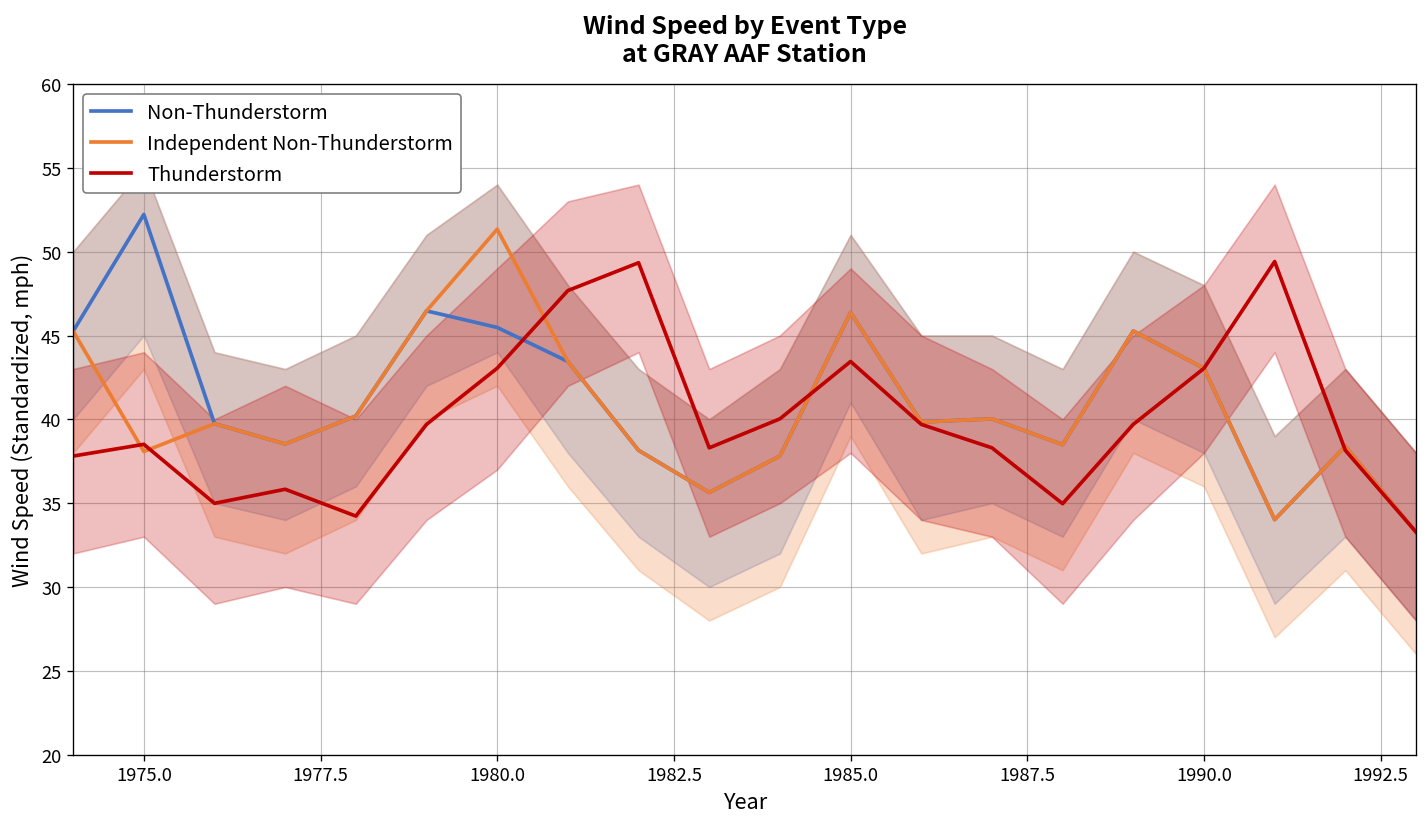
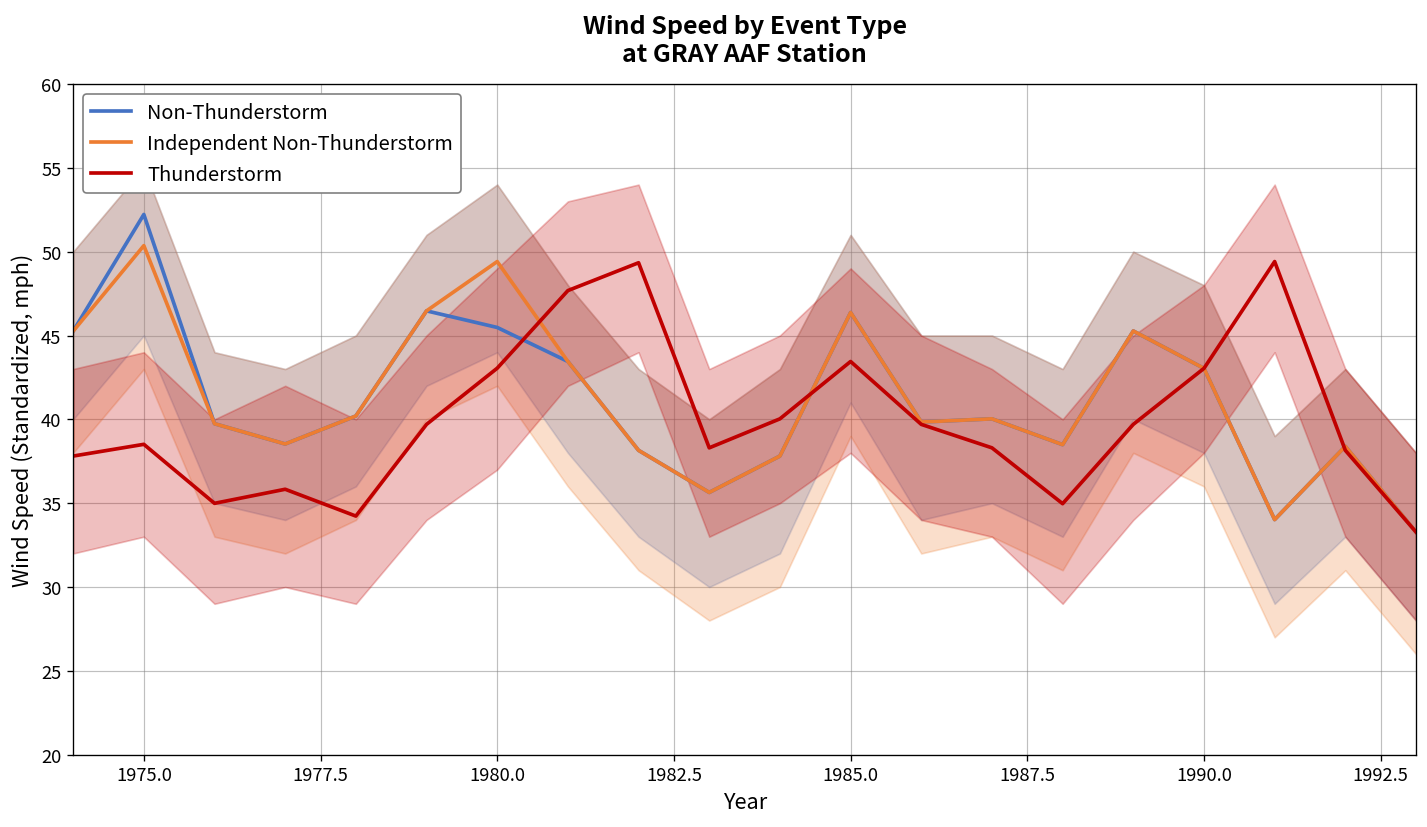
  {
    "Independent Non-Thunderstorm": {
-     "1975.0": 38.1,
-     "1980.0": 51.3
+     "1975.0": 50.4,
+     "1980.0": 49.4
    }
  }
